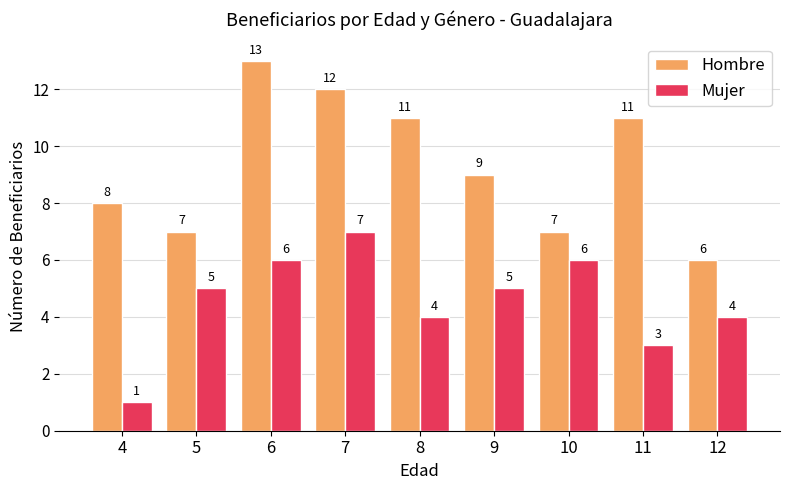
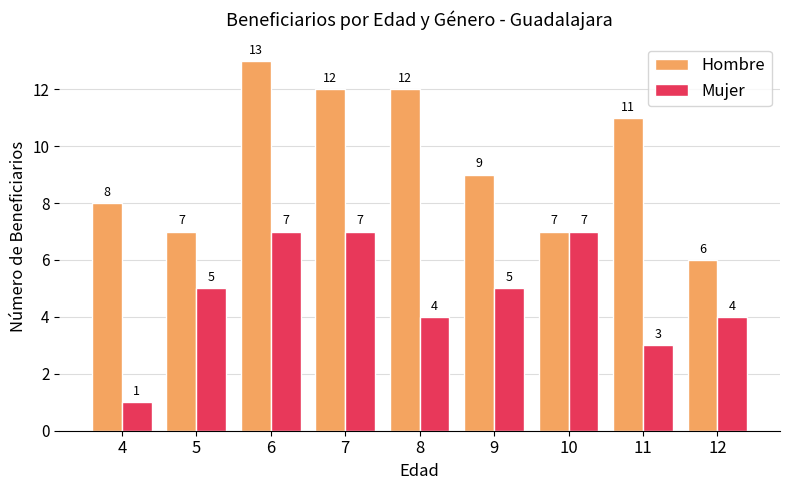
  {
    "Hombre": {
      "4": 8,
      "5": 7,
      "6": 13,
      "7": 12,
-     "8": 11,
+     "8": 12,
      "9": 9,
      "10": 7,
      "11": 11,
      "12": 6
    },
    "Mujer": {
      "4": 1,
      "5": 5,
-     "6": 6,
+     "6": 7,
      "7": 7,
      "8": 4,
      "9": 5,
-     "10": 6,
+     "10": 7,
      "11": 3,
      "12": 4
    }
  }
